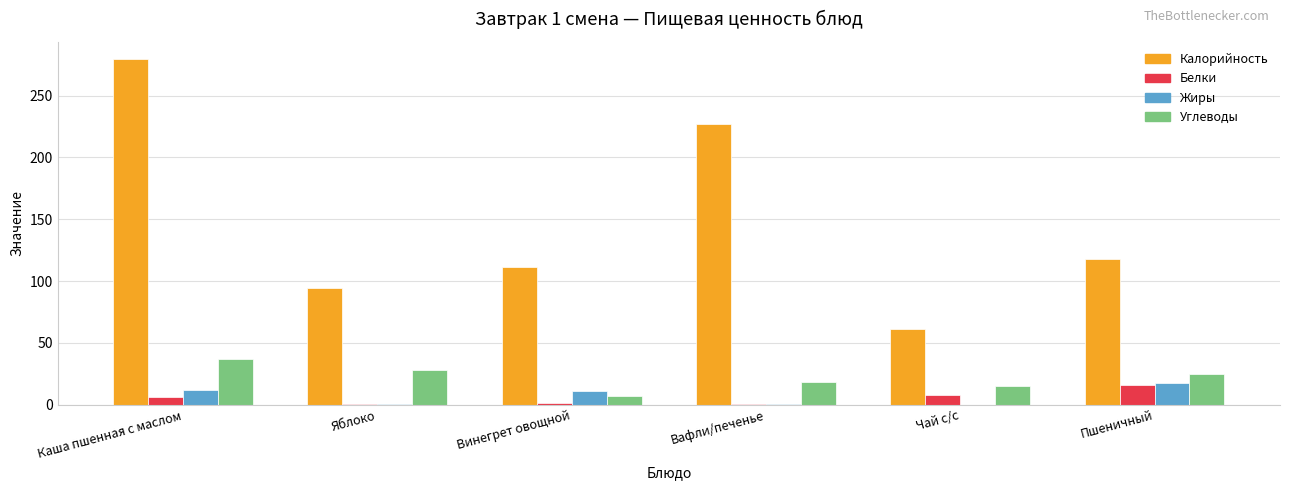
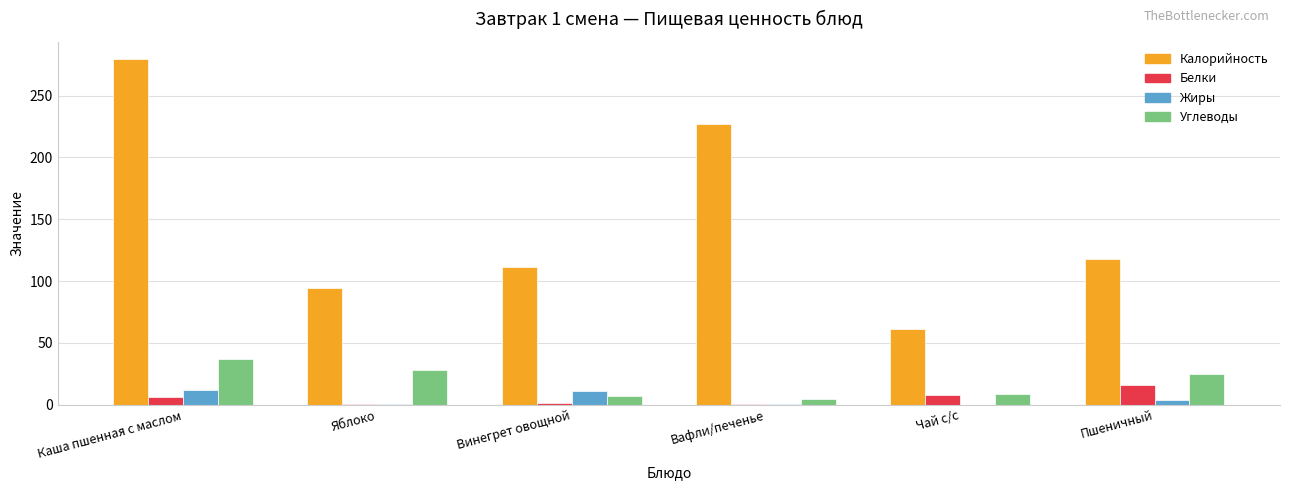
  {
    "Калорийность": {
      "Каша пшенная с маслом": 279,
      "Яблоко": 94,
      "Винегрет овощной": 111,
      "Вафли/печенье": 227,
      "Чай с/с": 61,
      "Пшеничный": 118
    },
    "Белки": {
      "Каша пшенная с маслом": 6,
      "Чай с/с": 8,
      "Пшеничный": 16
    },
    "Жиры": {
      "Каша пшенная с маслом": 12,
      "Винегрет овощной": 11,
      "Чай с/с": 0,
-     "Пшеничный": 17
+     "Пшеничный": 4
    },
    "Углеводы": {
      "Каша пшенная с маслом": 37,
      "Яблоко": 28,
      "Винегрет овощной": 7,
-     "Вафли/печенье": 19,
-     "Чай с/с": 15,
+     "Вафли/печенье": 5,
+     "Чай с/с": 9,
      "Пшеничный": 25
    }
  }
